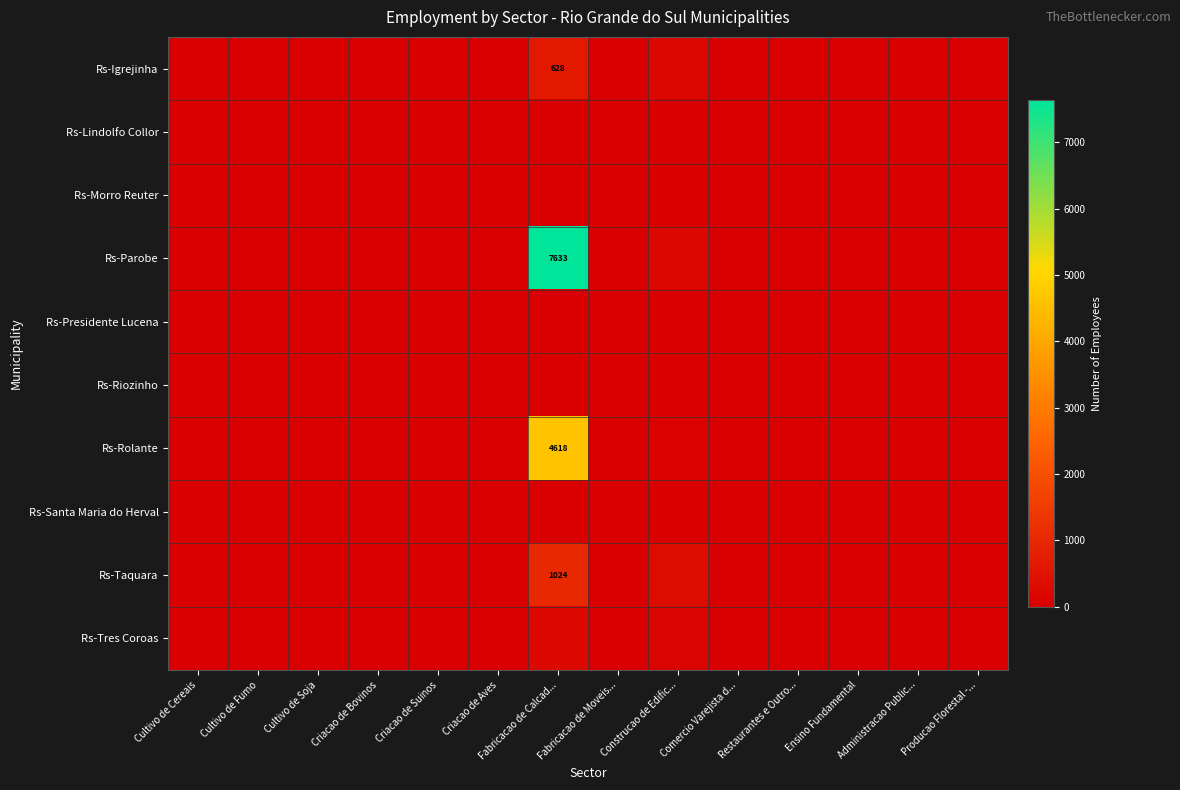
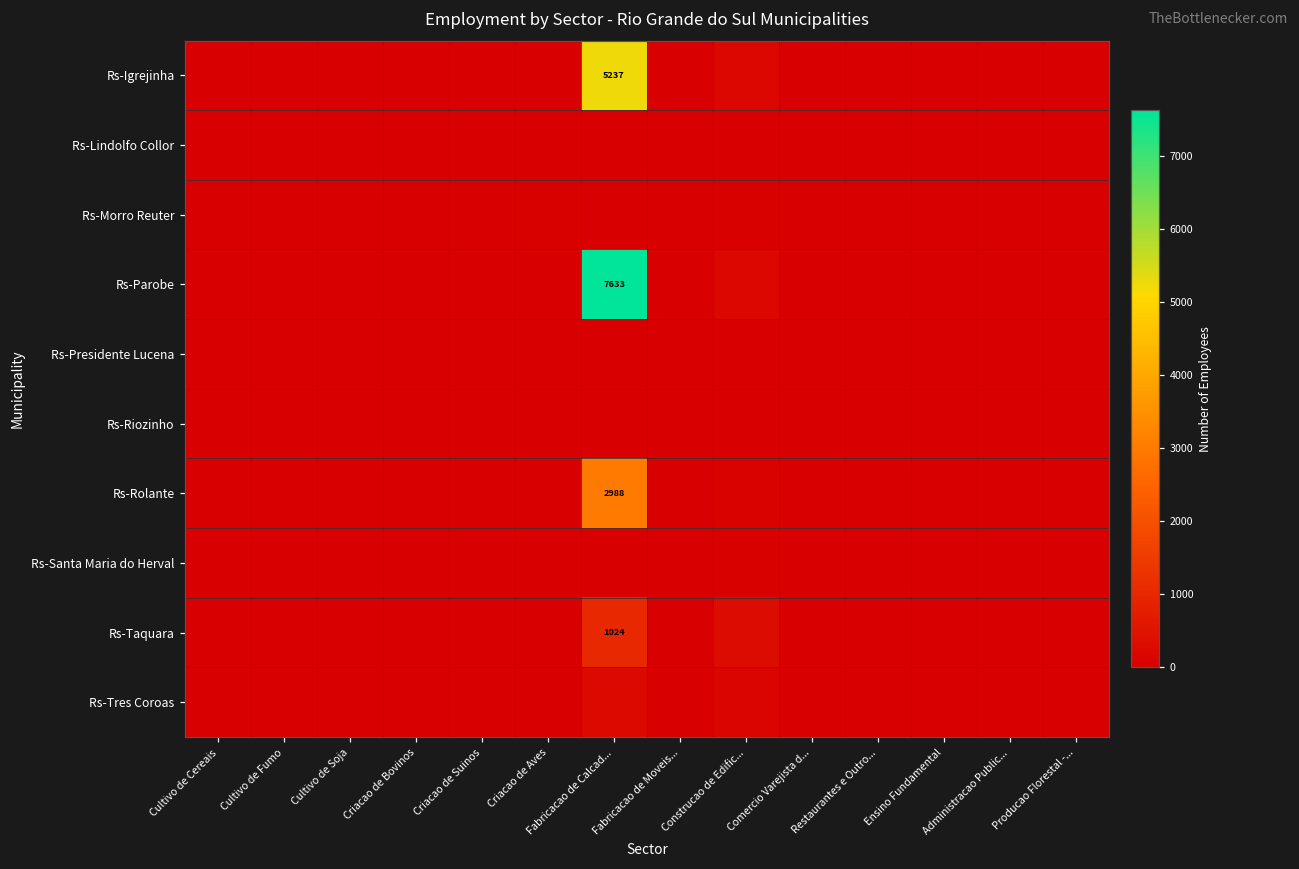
  {
    "Rs-Igrejinha": {
-     "Fabricacao de Calcad...": 628
+     "Fabricacao de Calcad...": 5237
    },
    "Rs-Parobe": {
      "Fabricacao de Calcad...": 7633
    },
    "Rs-Rolante": {
-     "Fabricacao de Calcad...": 4618
+     "Fabricacao de Calcad...": 2988
    },
    "Rs-Taquara": {
      "Fabricacao de Calcad...": 1024
    }
  }
